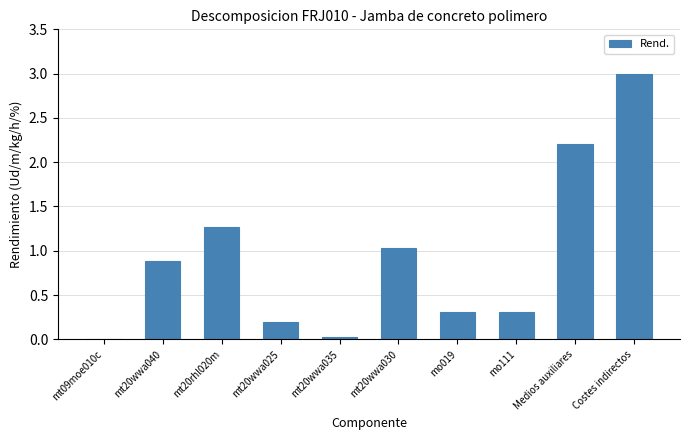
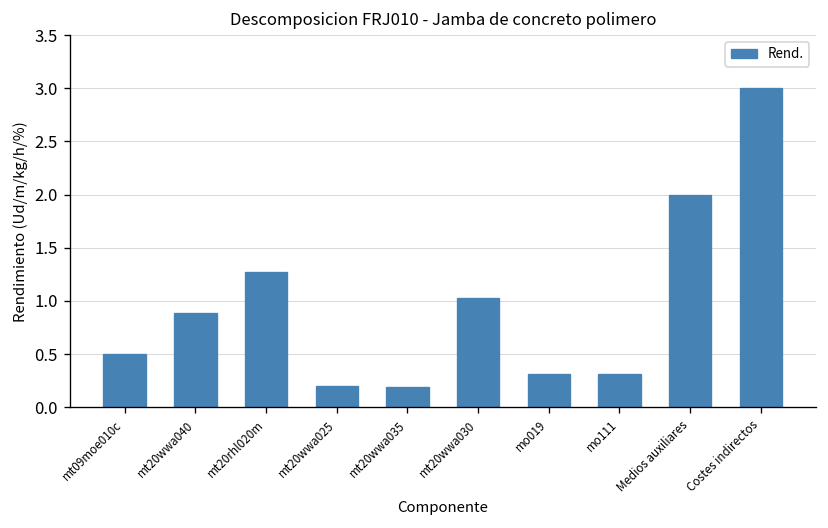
  {
-   "mt09moe010c": 0.0,
+   "mt09moe010c": 0.5,
    "mt20wwa040": 0.9,
    "mt20rhl020m": 1.3,
    "mt20wwa025": 0.2,
-   "mt20wwa035": 0.0,
+   "mt20wwa035": 0.2,
    "mt20wwa030": 1.0,
    "mo019": 0.3,
    "mo111": 0.3,
-   "Medios auxiliares": 2.2,
+   "Medios auxiliares": 2.0,
    "Costes indirectos": 3.0
  }
